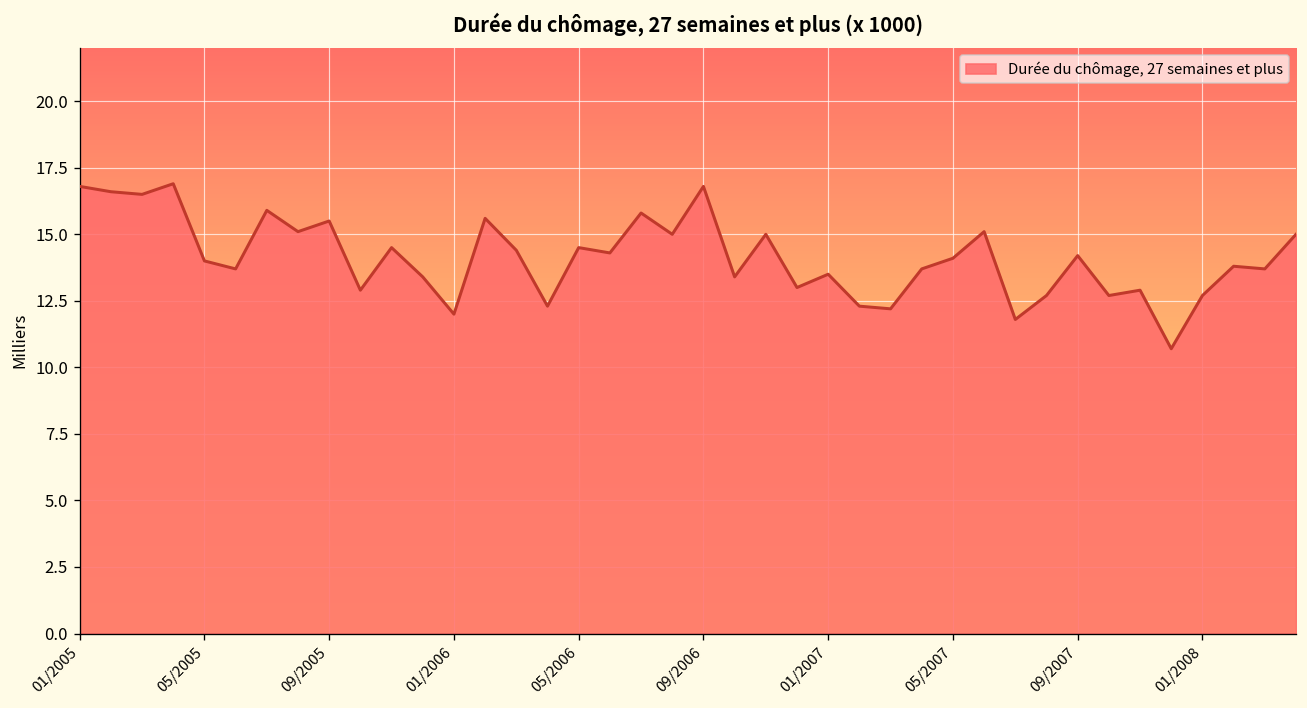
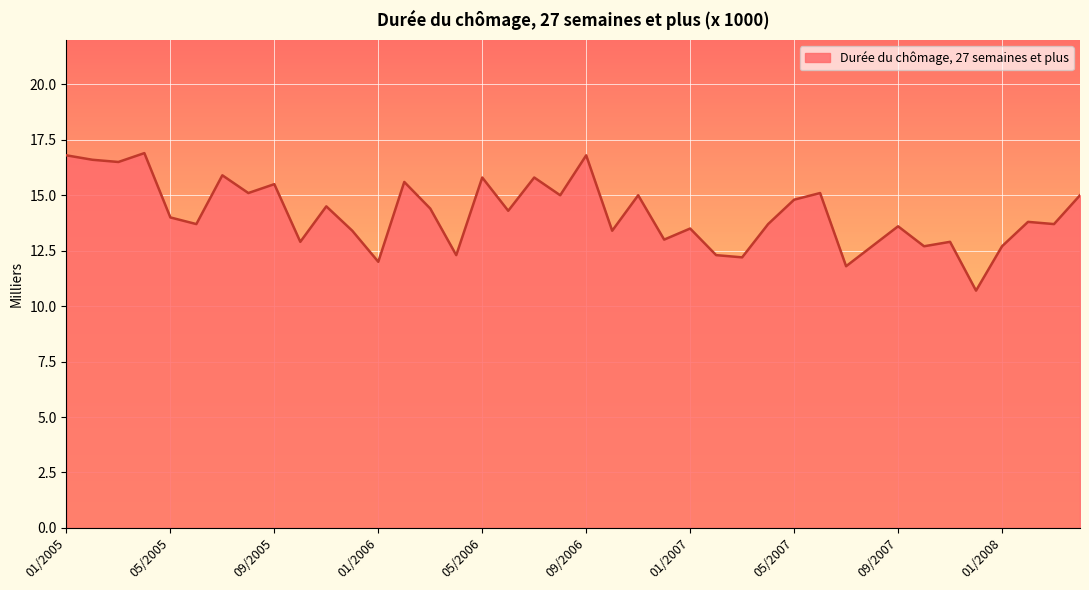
  {
    "01/2005": 16.8,
    "05/2005": 14.0,
    "09/2005": 15.5,
    "01/2006": 12.0,
-   "05/2006": 14.5,
+   "05/2006": 15.8,
    "09/2006": 16.8,
    "01/2007": 13.5,
-   "05/2007": 14.1,
-   "09/2007": 14.2,
+   "05/2007": 14.8,
+   "09/2007": 13.6,
    "01/2008": 12.7
  }
